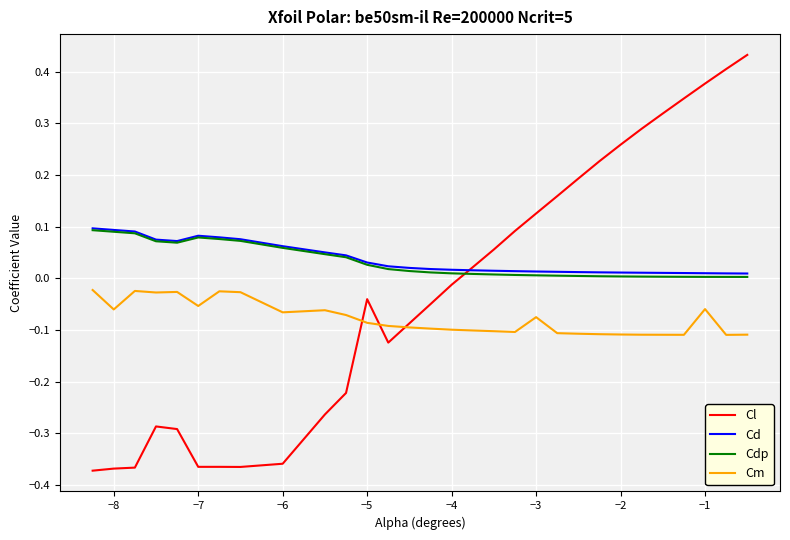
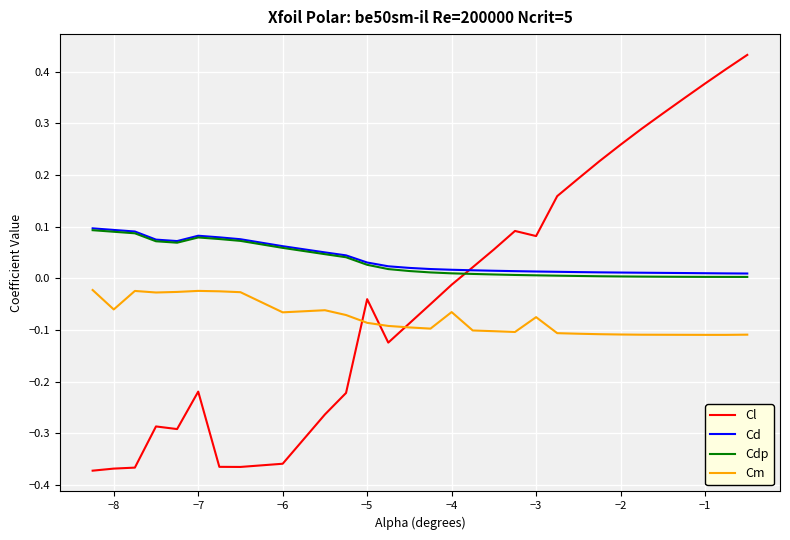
  {
    "Cl": {
      "−8": -0.37,
-     "−7": -0.36,
+     "−7": -0.22,
      "−6": -0.36,
      "−5": -0.04,
      "−4": -0.01,
-     "−3": 0.13,
+     "−3": 0.08,
      "−2": 0.26,
      "−1": 0.38
    },
    "Cd": {
      "−4": 0.02,
      "−3": 0.01,
      "−2": 0.01,
      "−1": 0.01
    },
    "Cdp": {
      "−4": 0.01,
      "−3": 0.01,
      "−2": 0.00,
      "−1": 0.00
    },
    "Cm": {
      "−8": -0.06,
-     "−7": -0.05,
+     "−7": -0.02,
      "−6": -0.07,
      "−5": -0.09,
-     "−4": -0.10,
+     "−4": -0.07,
      "−3": -0.08,
      "−2": -0.11,
-     "−1": -0.06
+     "−1": -0.11
    }
  }
